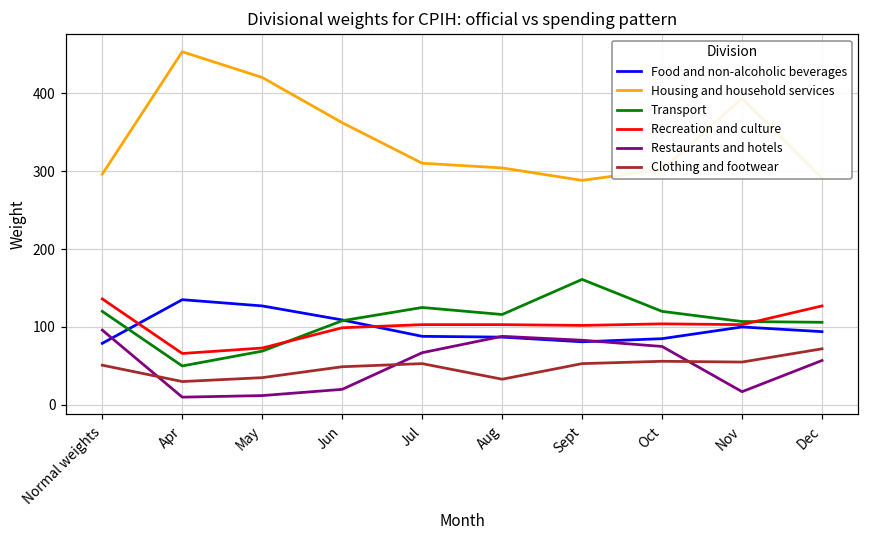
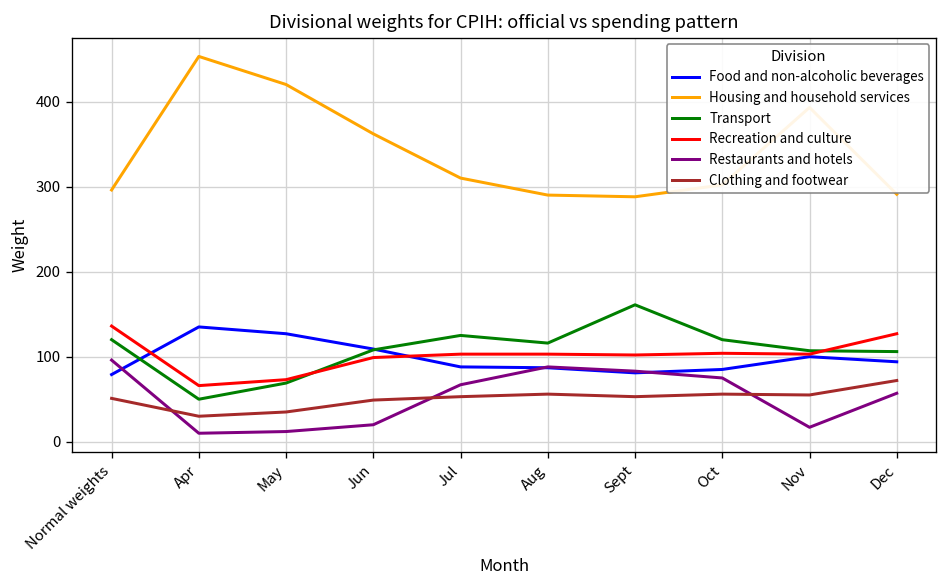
  {
    "Food and non-alcoholic beverages": {
      "Normal weights": 80,
      "Apr": 140,
      "May": 130,
      "Jul": 90,
      "Oct": 90,
      "Dec": 90
    },
    "Housing and household services": {
      "Normal weights": 300,
      "Apr": 450,
      "May": 420,
      "Jun": 360,
      "Jul": 310,
-     "Aug": 300,
+     "Aug": 290,
      "Sept": 290,
      "Oct": 300,
      "Dec": 290
    },
    "Transport": {
      "Normal weights": 120,
      "Apr": 50,
      "May": 70,
      "Jul": 130,
      "Aug": 120,
      "Sept": 160,
      "Oct": 120,
      "Nov": 110,
      "Dec": 110
    },
    "Recreation and culture": {
      "Normal weights": 140,
      "Apr": 70,
      "May": 70,
      "Jun": 100,
      "Jul": 100,
      "Aug": 100,
      "Sept": 100,
      "Oct": 100,
      "Dec": 130
    },
    "Restaurants and hotels": {
      "Normal weights": 100,
      "Apr": 10,
      "May": 10,
      "Jun": 20,
      "Jul": 70,
      "Oct": 80,
      "Nov": 20,
      "Dec": 60
    },
    "Clothing and footwear": {
      "Normal weights": 50,
      "Apr": 30,
      "May": 40,
      "Jun": 50,
      "Jul": 50,
-     "Aug": 30,
+     "Aug": 60,
      "Sept": 50,
      "Oct": 60,
      "Nov": 60,
      "Dec": 70
    }
  }
